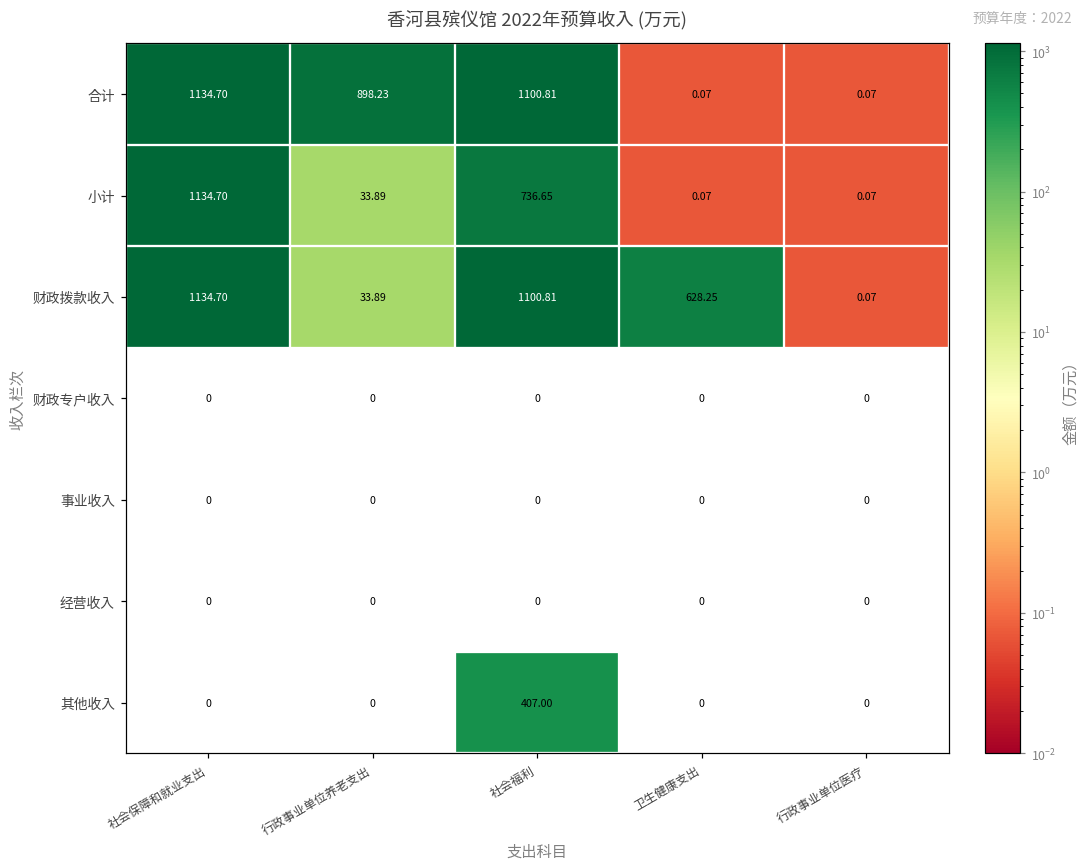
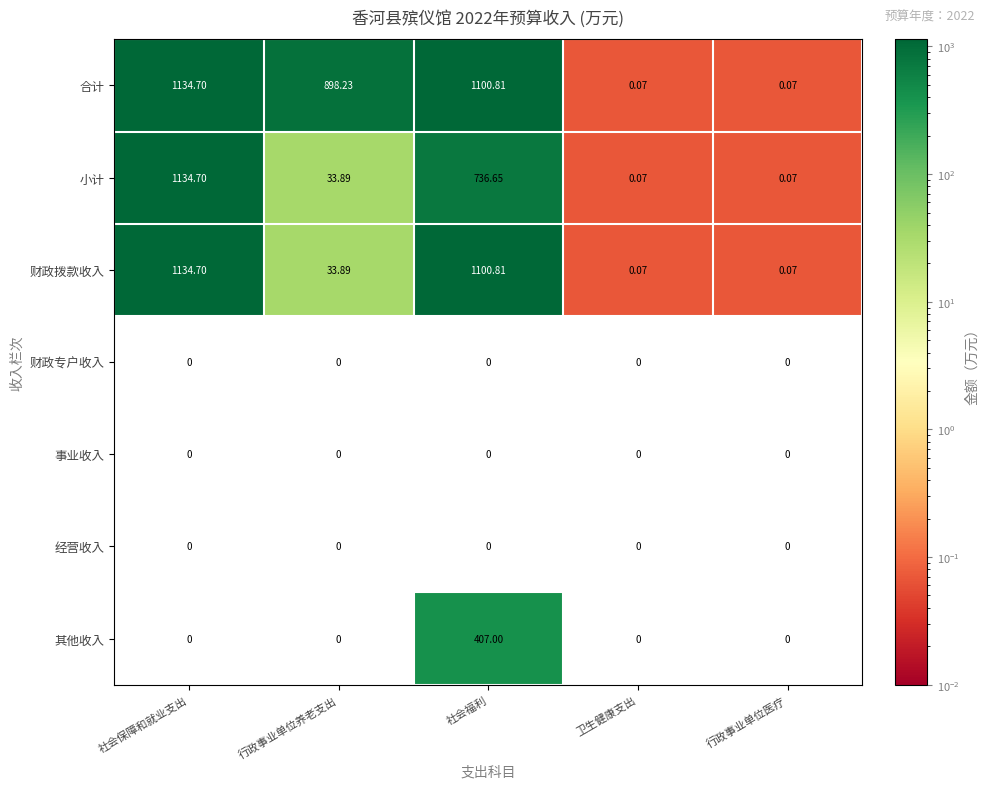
  {
    "合计": {
      "社会保障和就业支出": 1134.70,
      "行政事业单位养老支出": 898.23,
      "社会福利": 1100.81,
      "卫生健康支出": 0.07,
      "行政事业单位医疗": 0.07
    },
    "小计": {
      "社会保障和就业支出": 1134.70,
      "行政事业单位养老支出": 33.89,
      "社会福利": 736.65,
      "卫生健康支出": 0.07,
      "行政事业单位医疗": 0.07
    },
    "财政拨款收入": {
      "社会保障和就业支出": 1134.70,
      "行政事业单位养老支出": 33.89,
      "社会福利": 1100.81,
-     "卫生健康支出": 628.25,
+     "卫生健康支出": 0.07,
      "行政事业单位医疗": 0.07
    },
    "财政专户收入": {
      "社会保障和就业支出": 0,
      "行政事业单位养老支出": 0,
      "社会福利": 0,
      "卫生健康支出": 0,
      "行政事业单位医疗": 0
    },
    "事业收入": {
      "社会保障和就业支出": 0,
      "行政事业单位养老支出": 0,
      "社会福利": 0,
      "卫生健康支出": 0,
      "行政事业单位医疗": 0
    },
    "经营收入": {
      "社会保障和就业支出": 0,
      "行政事业单位养老支出": 0,
      "社会福利": 0,
      "卫生健康支出": 0,
      "行政事业单位医疗": 0
    },
    "其他收入": {
      "社会保障和就业支出": 0,
      "行政事业单位养老支出": 0,
      "社会福利": 407.00,
      "卫生健康支出": 0,
      "行政事业单位医疗": 0
    }
  }
